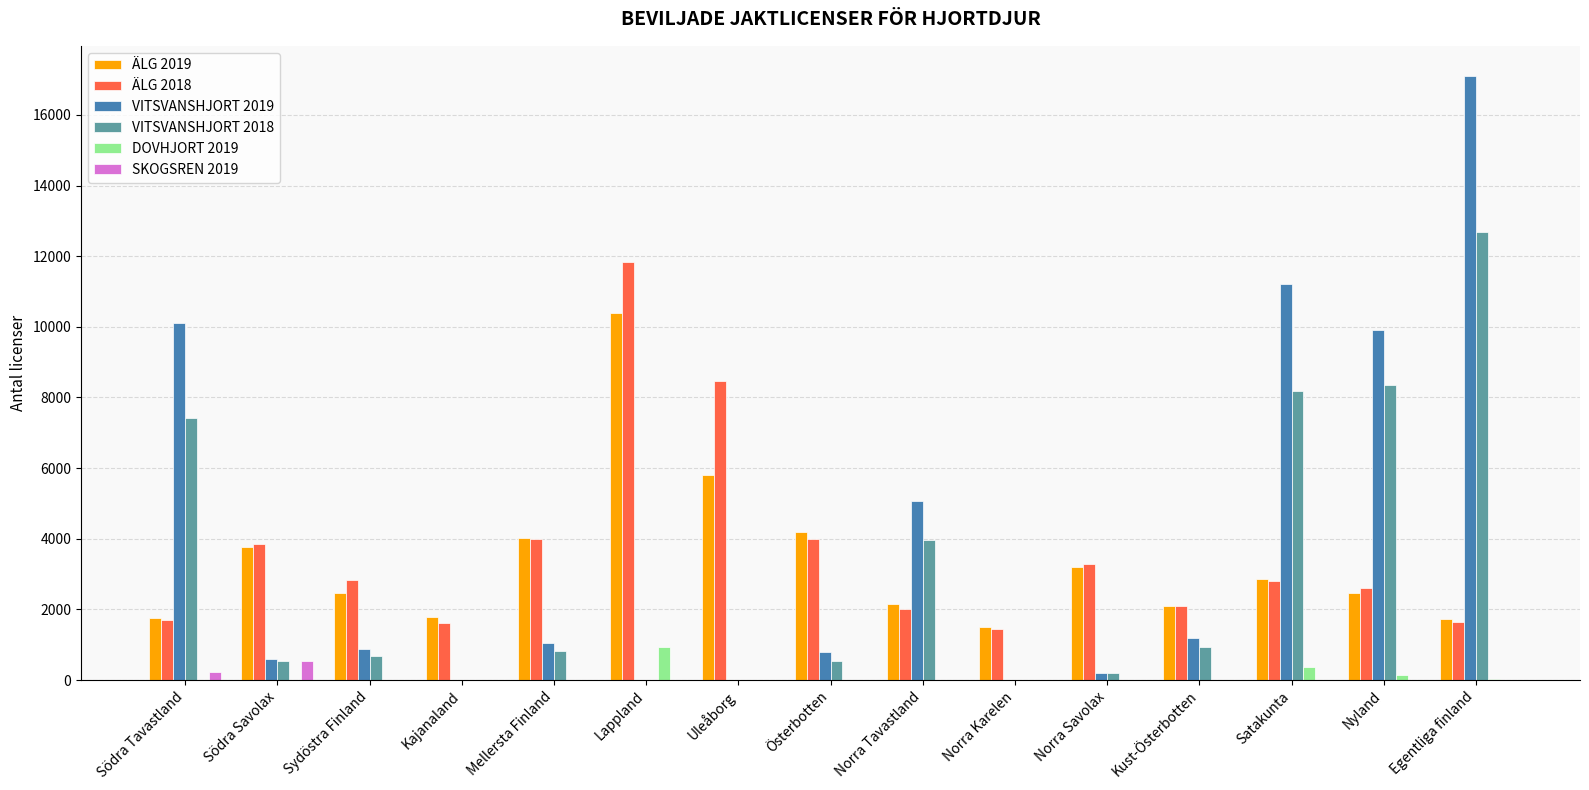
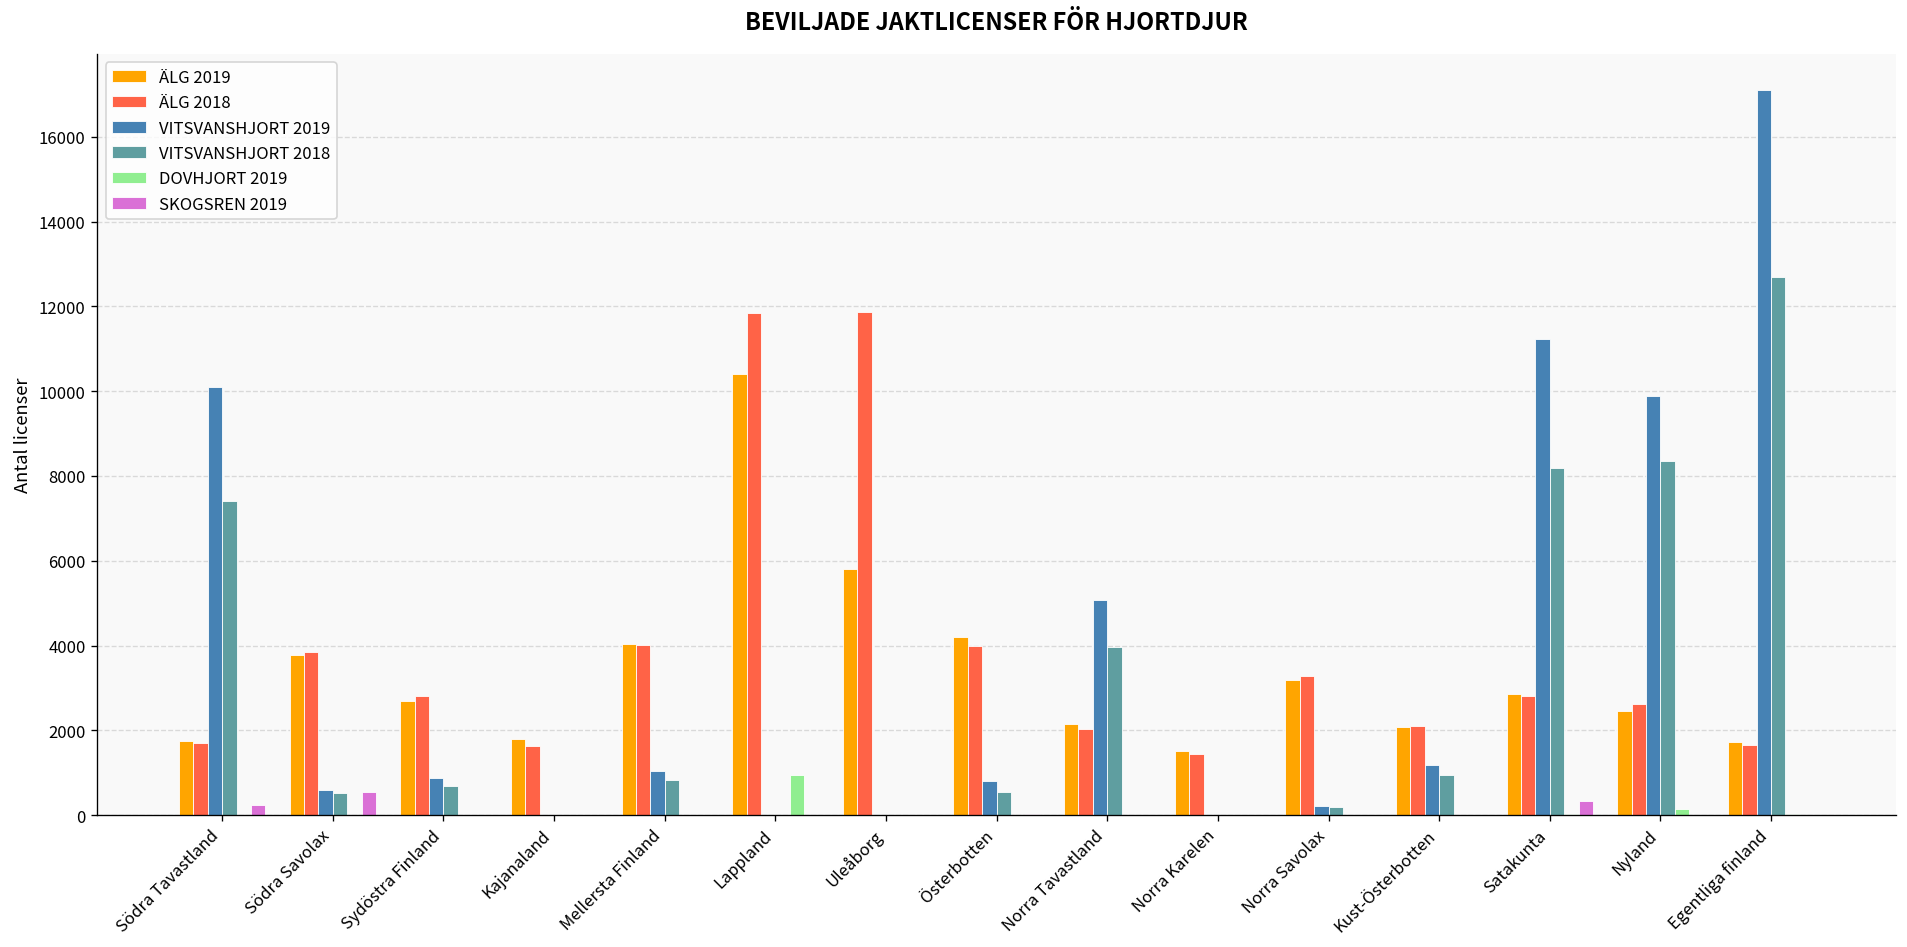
  {
    "ÄLG 2019": {
      "Södra Tavastland": 1800,
      "Södra Savolax": 3800,
-     "Sydöstra Finland": 2500,
+     "Sydöstra Finland": 2700,
      "Kajanaland": 1800,
      "Mellersta Finland": 4000,
      "Lappland": 10400,
      "Uleåborg": 5800,
      "Österbotten": 4200,
      "Norra Tavastland": 2100,
      "Norra Karelen": 1500,
      "Norra Savolax": 3200,
      "Kust-Österbotten": 2100,
      "Satakunta": 2900,
      "Nyland": 2500,
      "Egentliga finland": 1700
    },
    "ÄLG 2018": {
      "Södra Tavastland": 1700,
      "Södra Savolax": 3900,
      "Sydöstra Finland": 2800,
      "Kajanaland": 1600,
      "Mellersta Finland": 4000,
      "Lappland": 11800,
-     "Uleåborg": 8500,
+     "Uleåborg": 11900,
      "Österbotten": 4000,
      "Norra Tavastland": 2000,
      "Norra Karelen": 1500,
      "Norra Savolax": 3300,
      "Kust-Österbotten": 2100,
      "Satakunta": 2800,
      "Nyland": 2600,
      "Egentliga finland": 1600
    },
    "DOVHJORT 2019": {
      "Södra Savolax": 0,
      "Sydöstra Finland": 0,
      "Kajanaland": 0,
      "Lappland": 900,
      "Uleåborg": 0,
      "Österbotten": 0,
      "Norra Tavastland": 0,
      "Norra Karelen": 0,
      "Norra Savolax": 0,
      "Kust-Österbotten": 0,
-     "Satakunta": 400,
+     "Satakunta": 0,
      "Nyland": 200
    },
    "SKOGSREN 2019": {
      "Södra Tavastland": 200,
      "Södra Savolax": 500,
      "Sydöstra Finland": 0,
      "Kajanaland": 0,
      "Lappland": 0,
      "Uleåborg": 0,
      "Norra Tavastland": 0,
      "Norra Karelen": 0,
      "Norra Savolax": 0,
      "Kust-Österbotten": 0,
-     "Satakunta": 0,
+     "Satakunta": 300,
      "Nyland": 0,
      "Egentliga finland": 0
    }
  }
